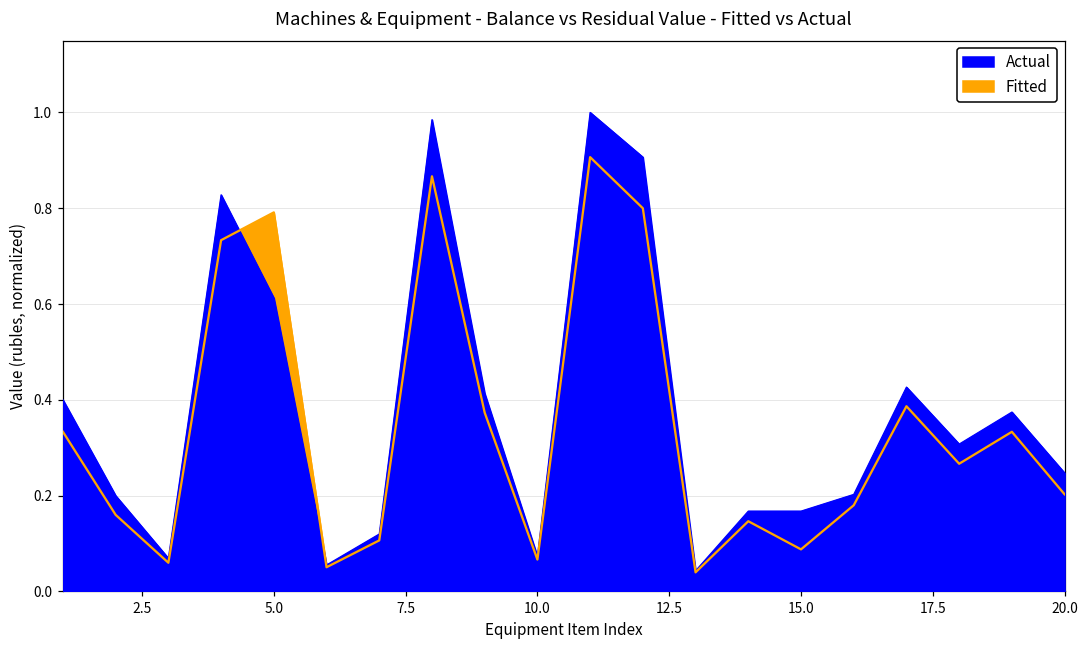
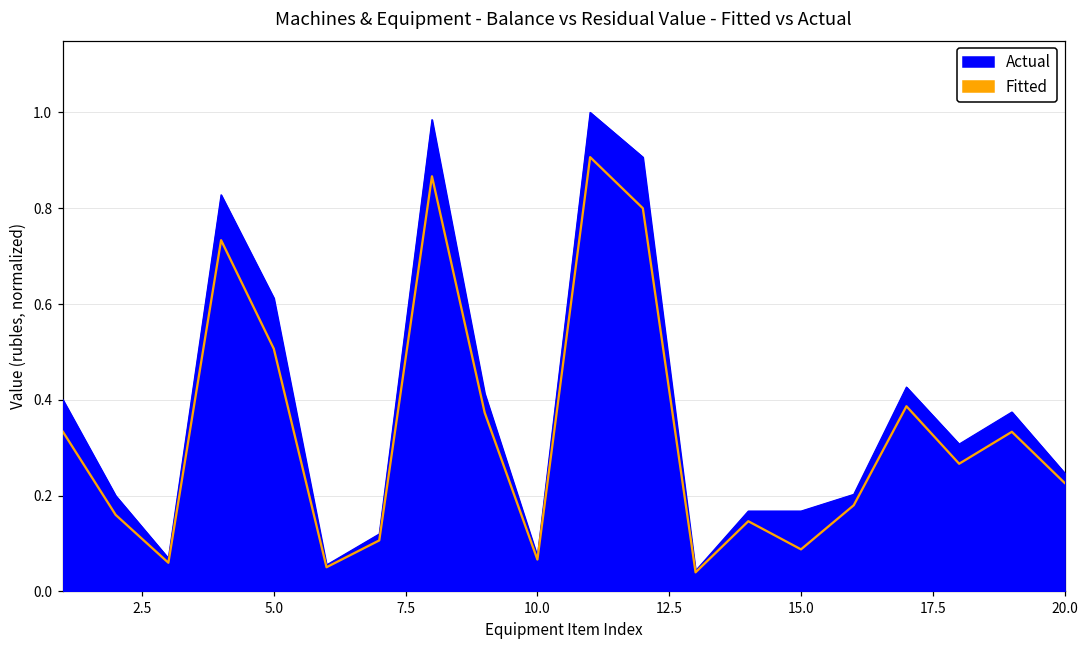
  {
    "Actual": {
      "5.0": 0.61,
      "10.0": 0.07,
      "15.0": 0.17,
      "20.0": 0.25
    },
    "Fitted": {
-     "5.0": 0.79,
+     "5.0": 0.51,
      "10.0": 0.07,
      "15.0": 0.09,
-     "20.0": 0.20
+     "20.0": 0.23
    }
  }
